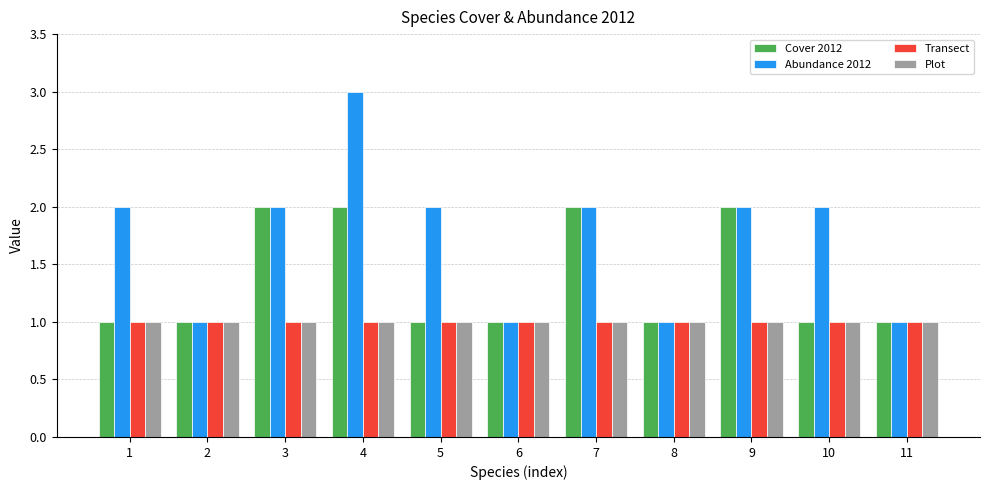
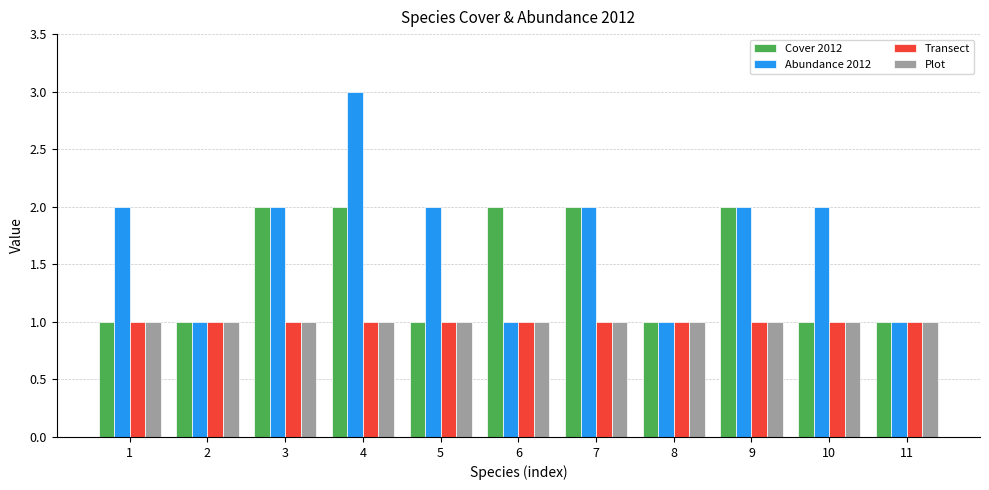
  {
    "Cover 2012": {
      "1": 1,
      "2": 1,
      "3": 2,
      "4": 2,
      "5": 1,
-     "6": 1,
+     "6": 2,
      "7": 2,
      "8": 1,
      "9": 2,
      "10": 1,
      "11": 1
    },
    "Abundance 2012": {
      "1": 2,
      "2": 1,
      "3": 2,
      "4": 3,
      "5": 2,
      "6": 1,
      "7": 2,
      "8": 1,
      "9": 2,
      "10": 2,
      "11": 1
    },
    "Transect": {
      "1": 1,
      "2": 1,
      "3": 1,
      "4": 1,
      "5": 1,
      "6": 1,
      "7": 1,
      "8": 1,
      "9": 1,
      "10": 1,
      "11": 1
    },
    "Plot": {
      "1": 1,
      "2": 1,
      "3": 1,
      "4": 1,
      "5": 1,
      "6": 1,
      "7": 1,
      "8": 1,
      "9": 1,
      "10": 1,
      "11": 1
    }
  }
